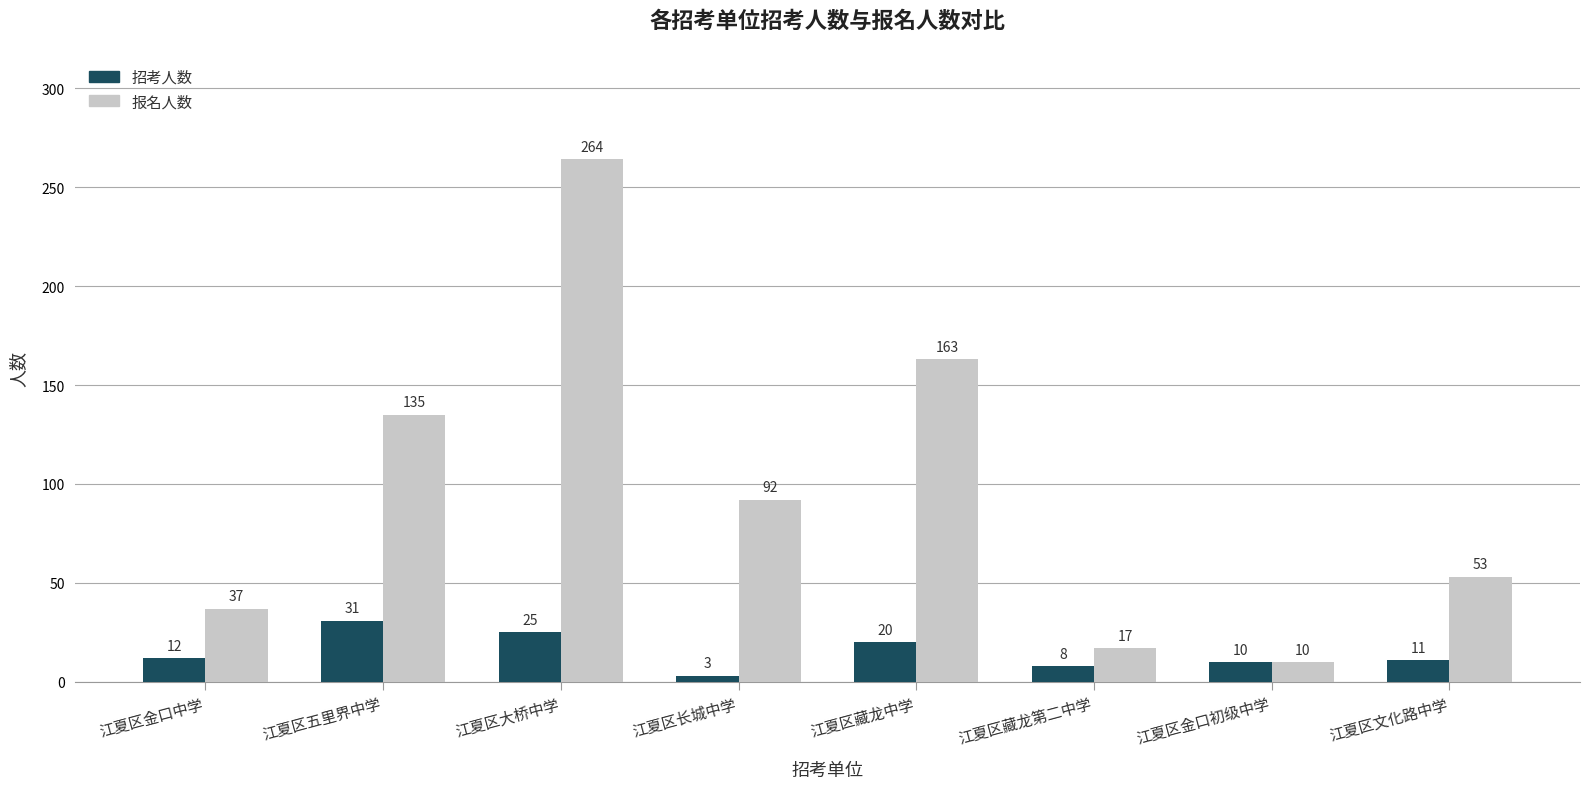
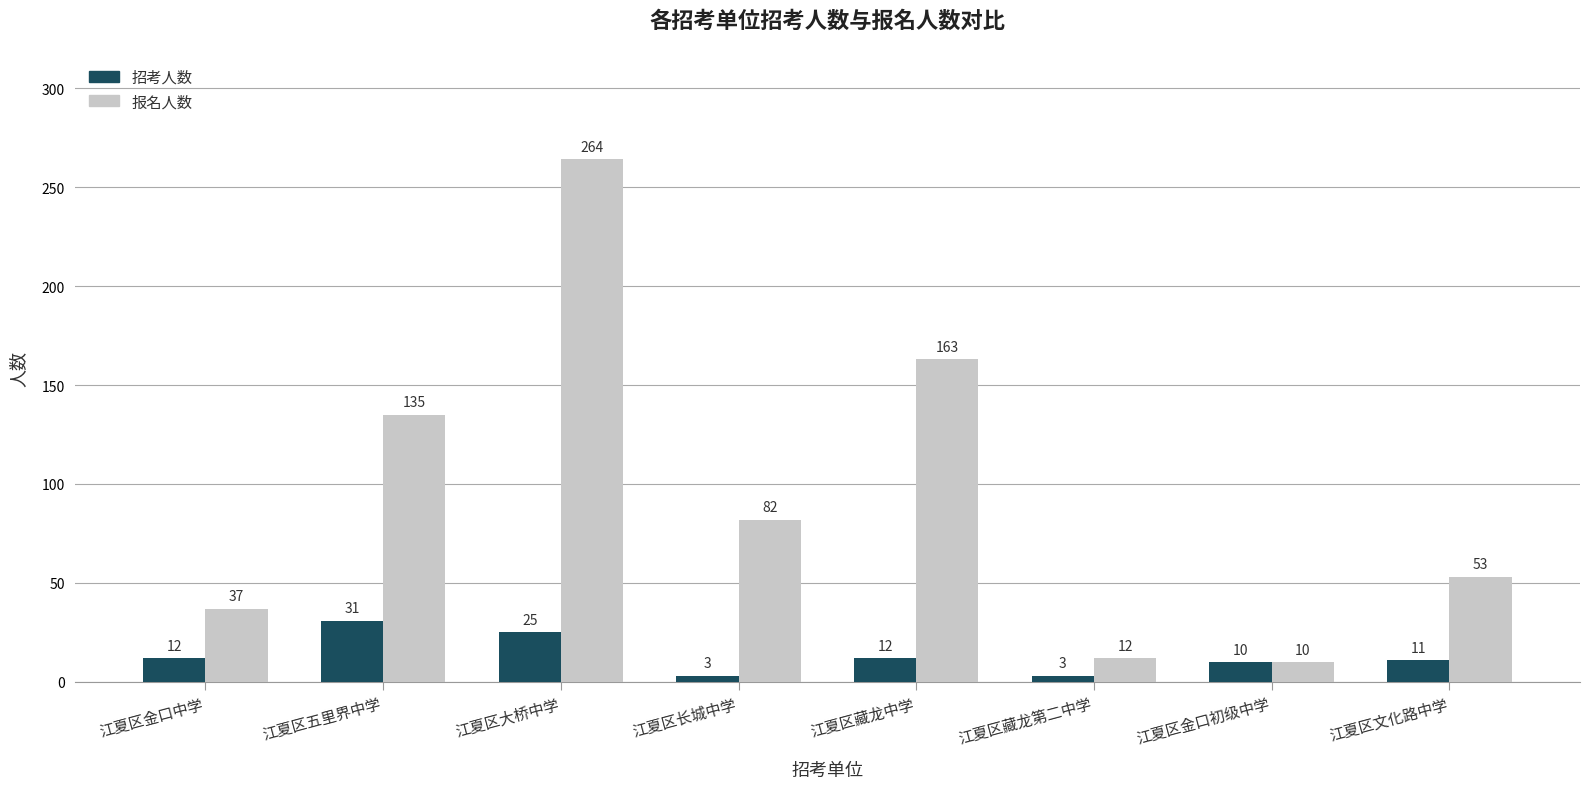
  {
    "招考人数": {
      "江夏区金口中学": 12,
      "江夏区五里界中学": 31,
      "江夏区大桥中学": 25,
      "江夏区长城中学": 3,
-     "江夏区藏龙中学": 20,
-     "江夏区藏龙第二中学": 8,
+     "江夏区藏龙中学": 12,
+     "江夏区藏龙第二中学": 3,
      "江夏区金口初级中学": 10,
      "江夏区文化路中学": 11
    },
    "报名人数": {
      "江夏区金口中学": 37,
      "江夏区五里界中学": 135,
      "江夏区大桥中学": 264,
-     "江夏区长城中学": 92,
+     "江夏区长城中学": 82,
      "江夏区藏龙中学": 163,
-     "江夏区藏龙第二中学": 17,
+     "江夏区藏龙第二中学": 12,
      "江夏区金口初级中学": 10,
      "江夏区文化路中学": 53
    }
  }
